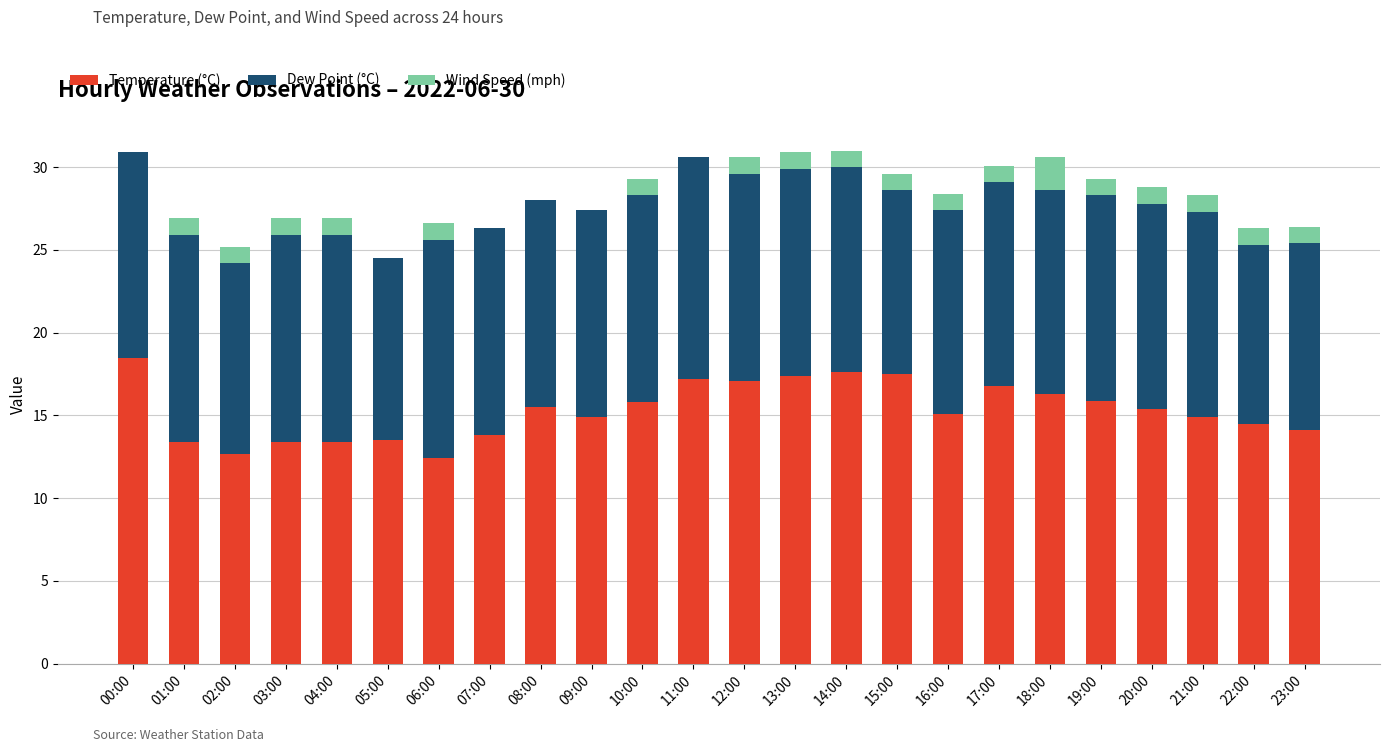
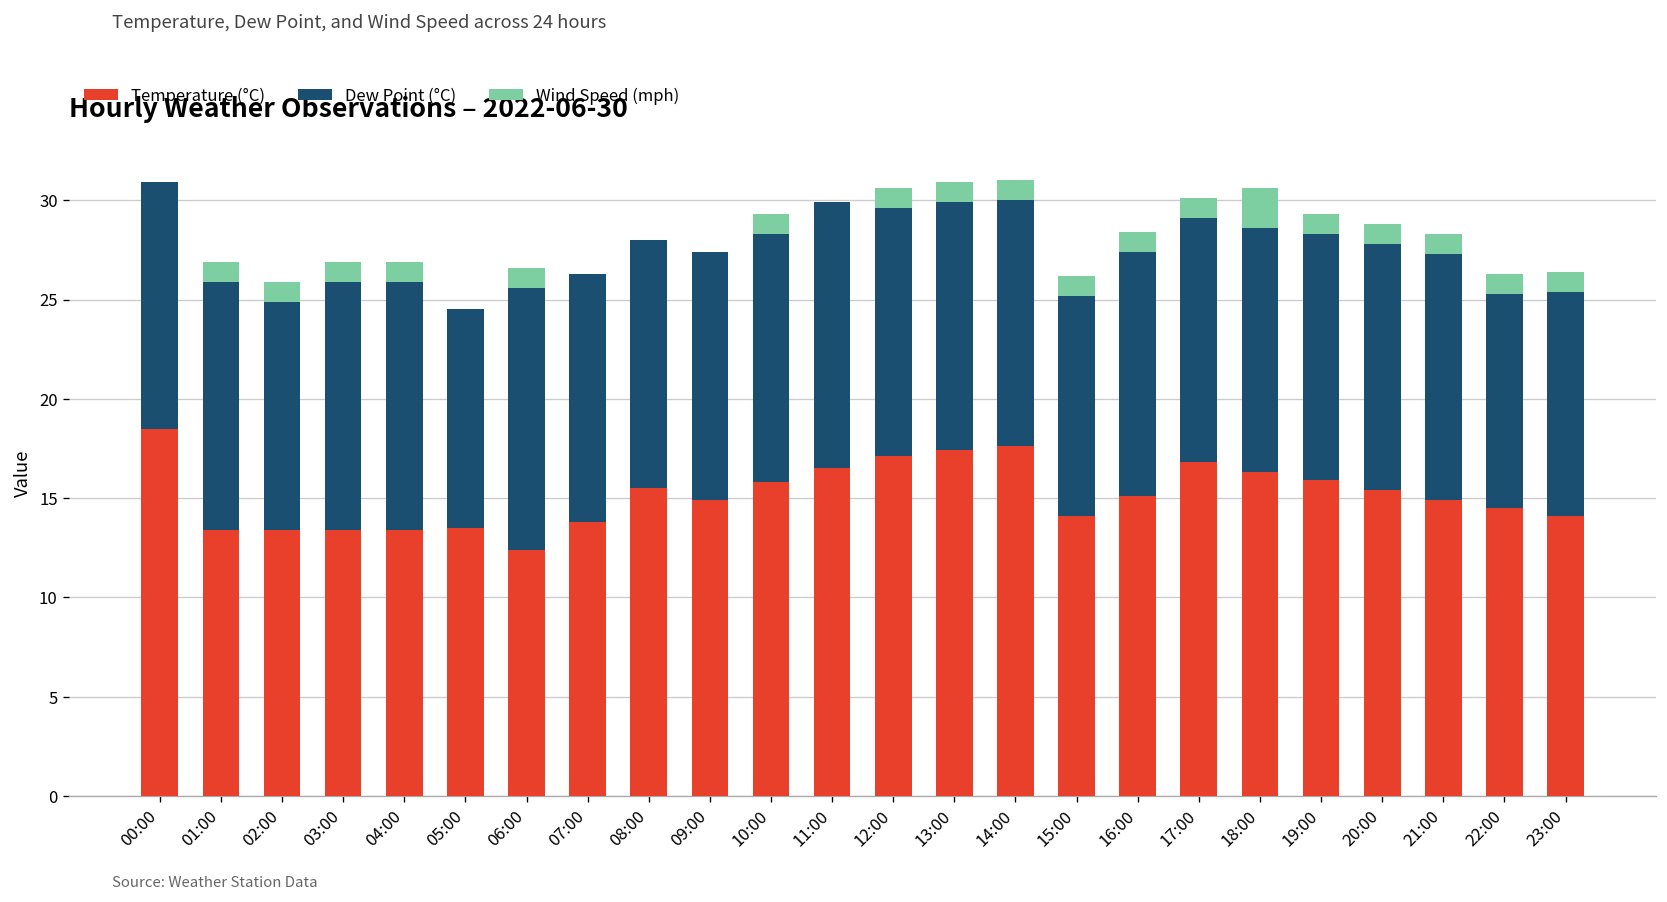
  {
    "Temperature (°C)": {
      "00:00": 18.5,
      "01:00": 13.4,
-     "02:00": 12.7,
+     "02:00": 13.4,
      "03:00": 13.4,
      "04:00": 13.4,
      "05:00": 13.5,
      "06:00": 12.4,
      "07:00": 13.8,
      "08:00": 15.5,
      "09:00": 14.9,
      "10:00": 15.8,
-     "11:00": 17.2,
+     "11:00": 16.5,
      "12:00": 17.1,
      "13:00": 17.4,
      "14:00": 17.6,
-     "15:00": 17.5,
+     "15:00": 14.1,
      "16:00": 15.1,
      "17:00": 16.8,
      "18:00": 16.3,
      "19:00": 15.9,
      "20:00": 15.4,
      "21:00": 14.9,
      "22:00": 14.5,
      "23:00": 14.1
    },
    "Dew Point (°C)": {
      "00:00": 12.4,
      "01:00": 12.5,
      "02:00": 11.5,
      "03:00": 12.5,
      "04:00": 12.5,
      "05:00": 11.0,
      "06:00": 13.2,
      "07:00": 12.5,
      "08:00": 12.5,
      "09:00": 12.5,
      "10:00": 12.5,
      "11:00": 13.4,
      "12:00": 12.5,
      "13:00": 12.5,
      "14:00": 12.4,
      "15:00": 11.1,
      "16:00": 12.3,
      "17:00": 12.3,
      "18:00": 12.3,
      "19:00": 12.4,
      "20:00": 12.4,
      "21:00": 12.4,
      "22:00": 10.8,
      "23:00": 11.3
    },
    "Wind Speed (mph)": {
      "00:00": 0.0,
      "01:00": 1.0,
      "02:00": 1.0,
      "03:00": 1.0,
      "04:00": 1.0,
      "05:00": 0.0,
      "06:00": 1.0,
      "07:00": 0.0,
      "08:00": 0.0,
      "09:00": 0.0,
      "10:00": 1.0,
      "11:00": 0.0,
      "12:00": 1.0,
      "13:00": 1.0,
      "14:00": 1.0,
      "15:00": 1.0,
      "16:00": 1.0,
      "17:00": 1.0,
      "18:00": 2.0,
      "19:00": 1.0,
      "20:00": 1.0,
      "21:00": 1.0,
      "22:00": 1.0,
      "23:00": 1.0
    }
  }
